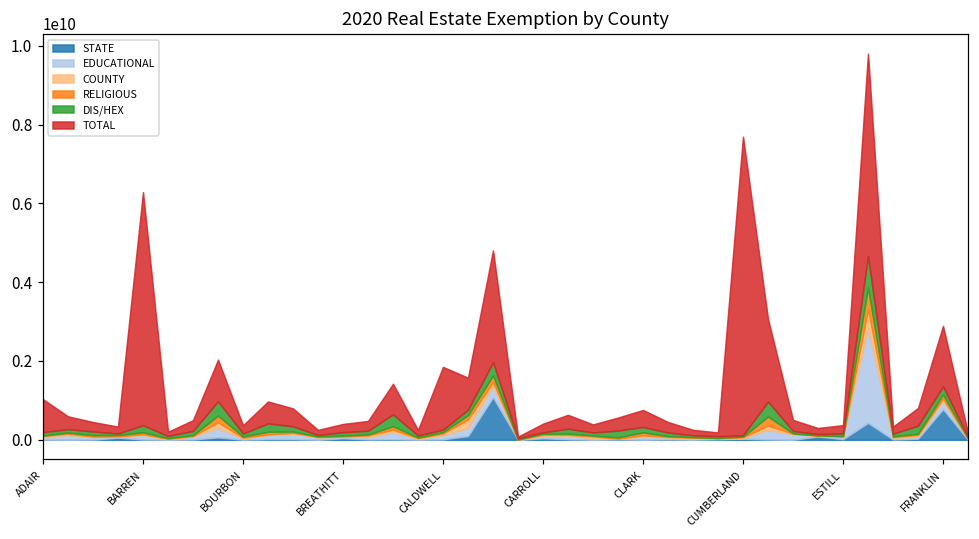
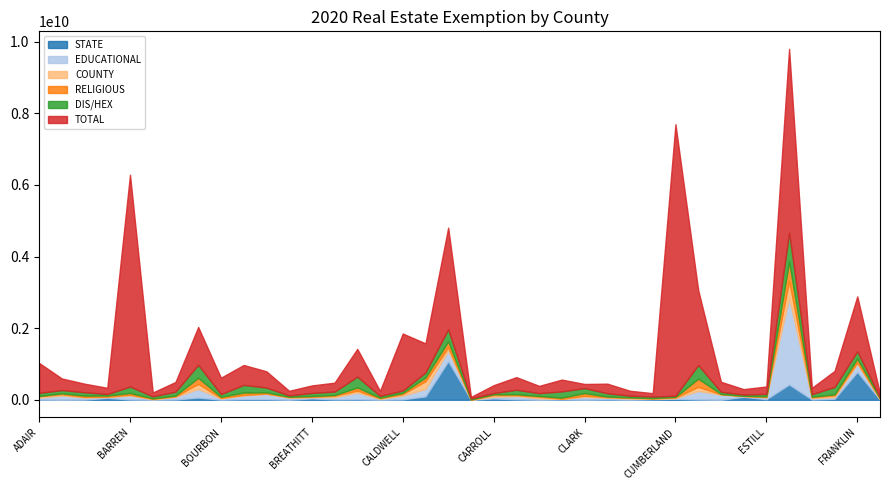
  {
    "STATE": {
      "FRANKLIN": 800000000
    },
    "RELIGIOUS": {
      "CLARK": 100000000,
      "FRANKLIN": 100000000
    },
    "DIS/HEX": {
      "ADAIR": 100000000,
      "BARREN": 200000000,
      "BOURBON": 100000000,
      "BREATHITT": 100000000,
      "CLARK": 100000000,
      "FRANKLIN": 200000000
    },
    "TOTAL": {
      "ADAIR": 800000000,
      "BARREN": 5900000000,
-     "BOURBON": 200000000,
+     "BOURBON": 500000000,
      "BREATHITT": 200000000,
      "CALDWELL": 1600000000,
      "CARROLL": 200000000,
-     "CLARK": 400000000,
+     "CLARK": 100000000,
      "CUMBERLAND": 7600000000,
      "ESTILL": 200000000,
      "FRANKLIN": 1500000000
    }
  }
